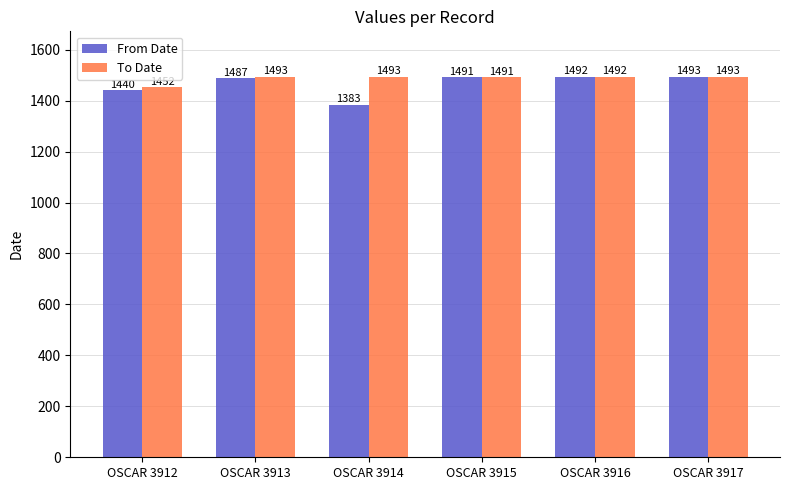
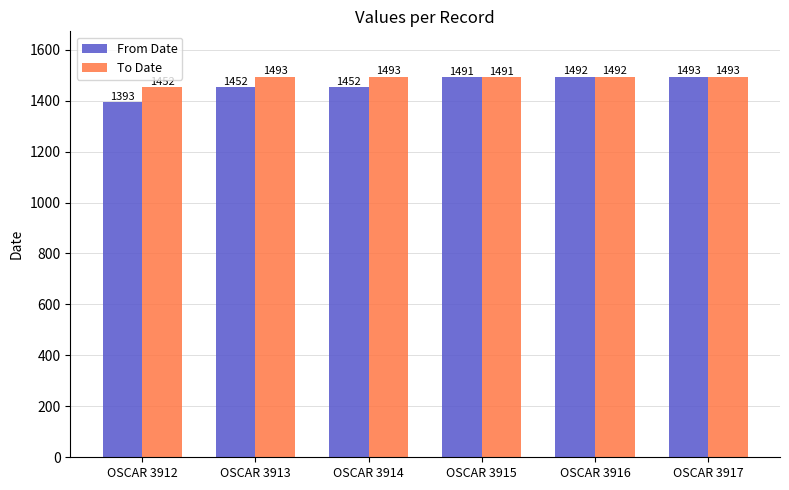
  {
    "From Date": {
-     "OSCAR 3912": 1440,
-     "OSCAR 3913": 1487,
-     "OSCAR 3914": 1383,
+     "OSCAR 3912": 1393,
+     "OSCAR 3913": 1452,
+     "OSCAR 3914": 1452,
      "OSCAR 3915": 1491,
      "OSCAR 3916": 1492,
      "OSCAR 3917": 1493
    },
    "To Date": {
      "OSCAR 3913": 1493,
      "OSCAR 3914": 1493,
      "OSCAR 3915": 1491,
      "OSCAR 3916": 1492,
      "OSCAR 3917": 1493
    }
  }
